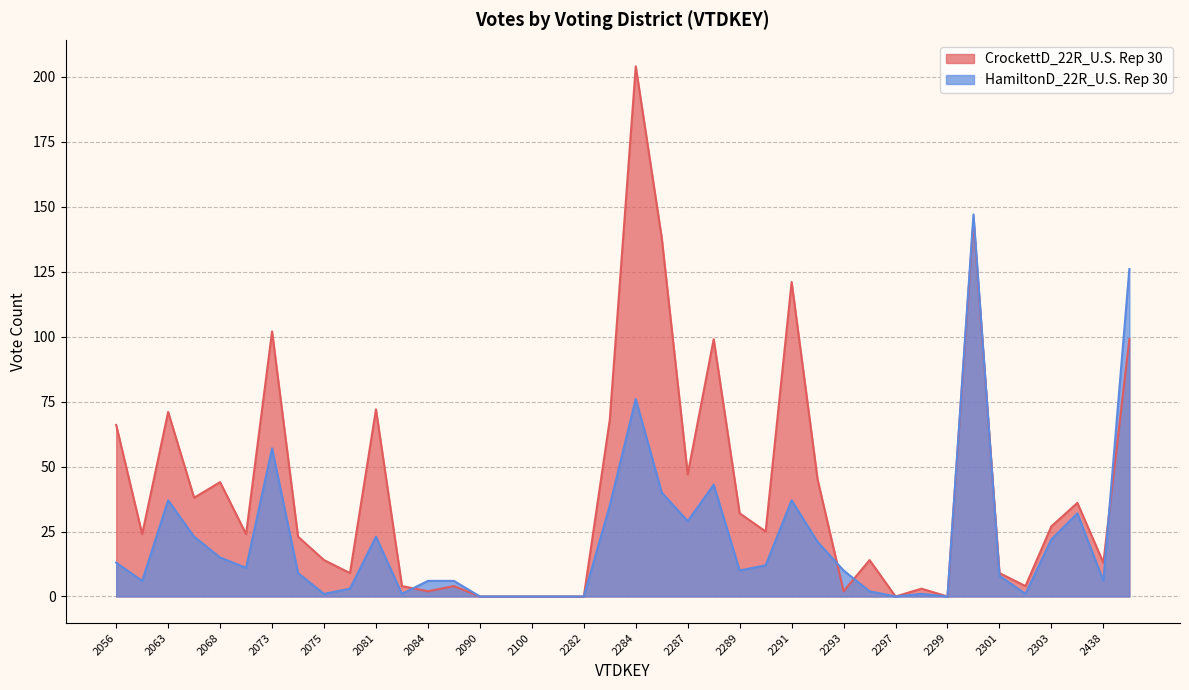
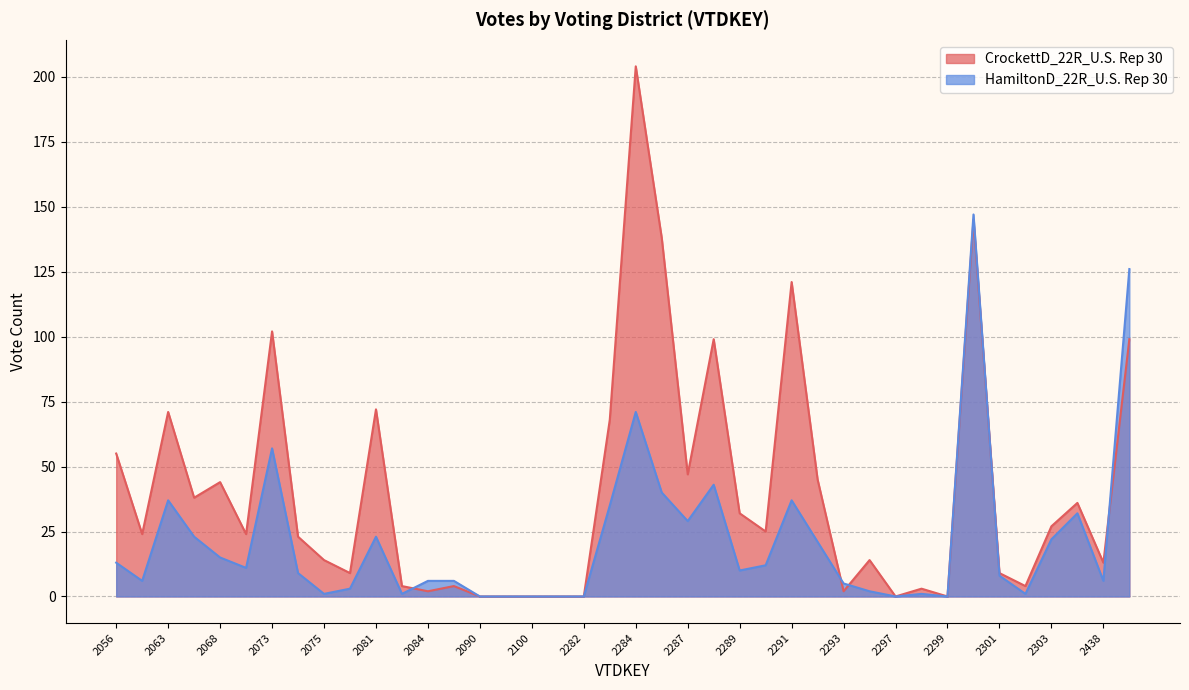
  {
    "CrockettD_22R_U.S. Rep 30": {
-     "2056": 66,
+     "2056": 55,
      "2063": 71,
      "2068": 44,
      "2073": 102,
      "2075": 14,
      "2081": 72,
      "2084": 2,
      "2284": 204,
      "2287": 47,
      "2289": 32,
      "2291": 121,
      "2293": 2,
      "2301": 9,
      "2303": 27,
      "2438": 13
    },
    "HamiltonD_22R_U.S. Rep 30": {
      "2056": 13,
      "2063": 37,
      "2068": 15,
      "2073": 57,
      "2075": 1,
      "2081": 23,
      "2084": 6,
-     "2284": 76,
+     "2284": 71,
      "2287": 29,
      "2289": 10,
      "2291": 37,
-     "2293": 10,
+     "2293": 5,
      "2301": 8,
      "2303": 22,
      "2438": 6
    }
  }
